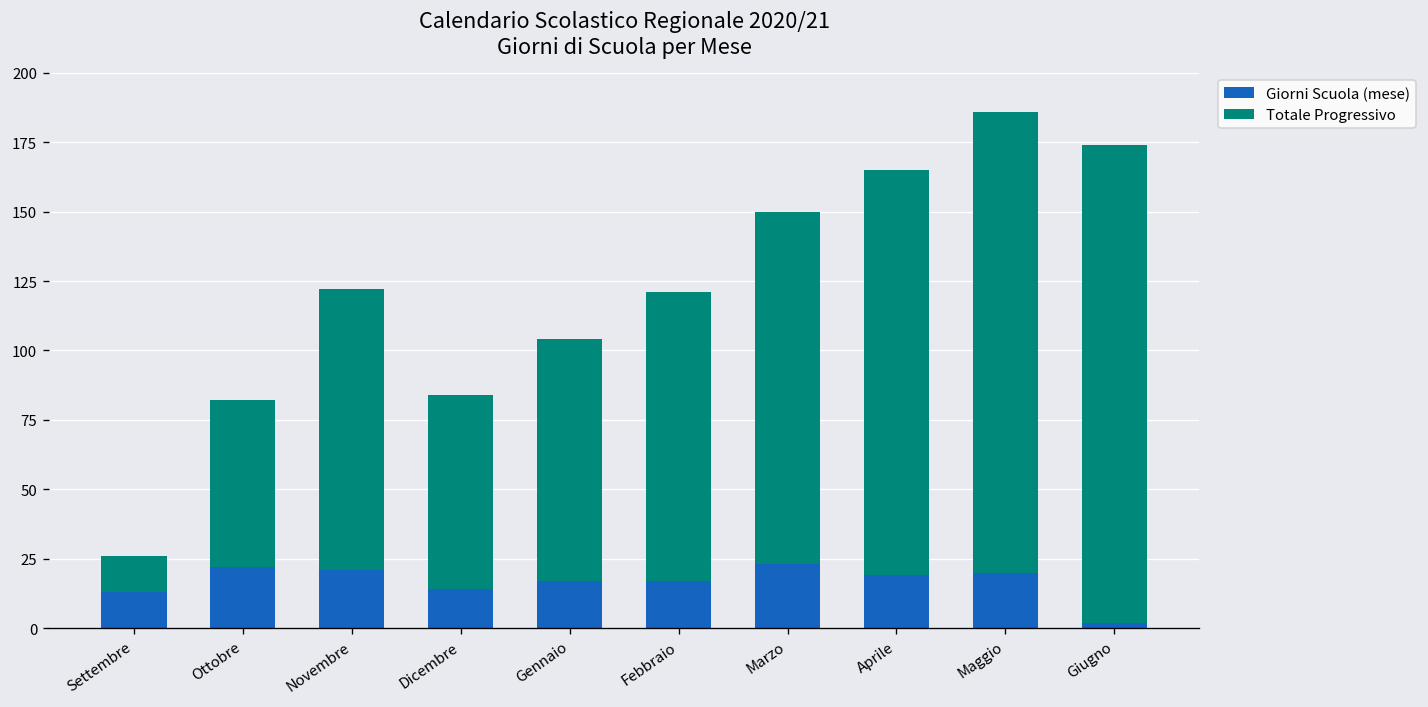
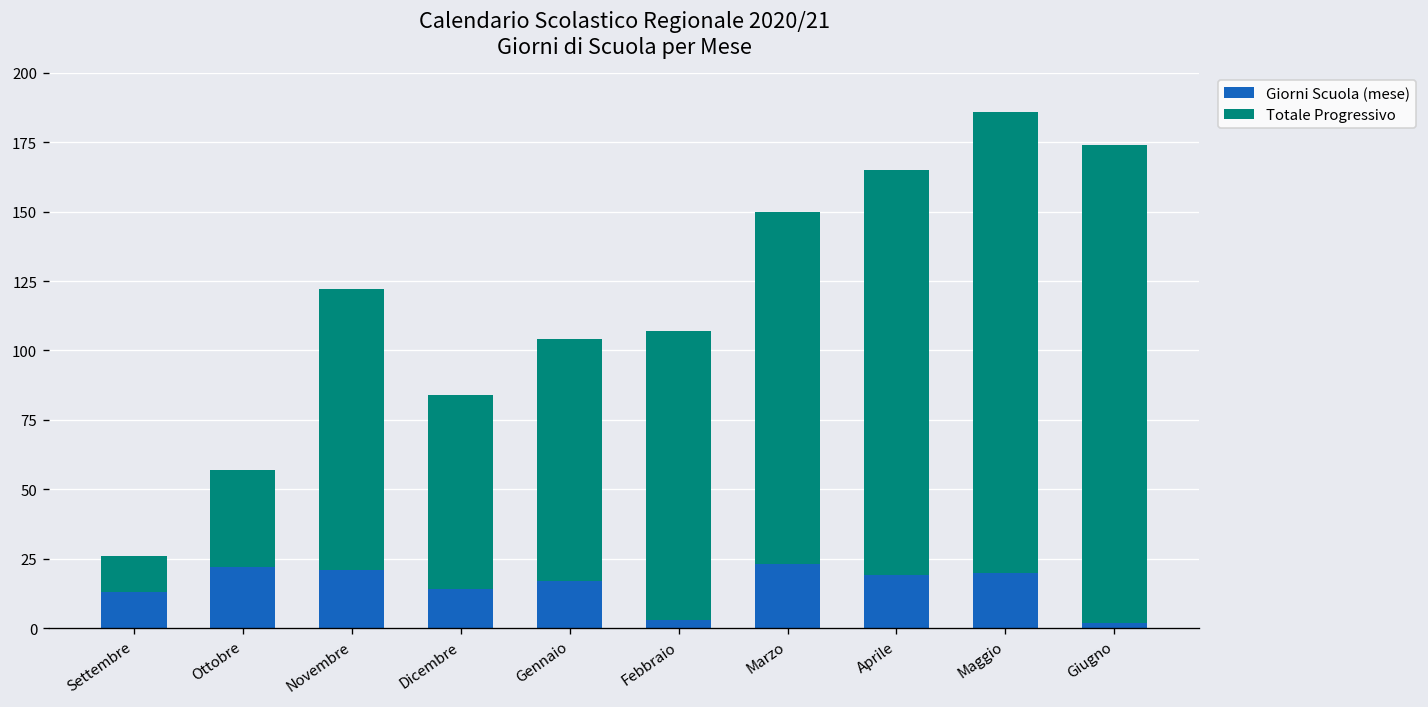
  {
    "Giorni Scuola (mese)": {
      "Settembre": 13,
      "Ottobre": 22,
      "Novembre": 21,
      "Dicembre": 14,
      "Gennaio": 17,
-     "Febbraio": 17,
+     "Febbraio": 3,
      "Marzo": 23,
      "Aprile": 19,
      "Maggio": 20,
      "Giugno": 2
    },
    "Totale Progressivo": {
      "Settembre": 13,
-     "Ottobre": 60,
+     "Ottobre": 35,
      "Novembre": 101,
      "Dicembre": 70,
      "Gennaio": 87,
      "Febbraio": 104,
      "Marzo": 127,
      "Aprile": 146,
      "Maggio": 166,
      "Giugno": 172
    }
  }
